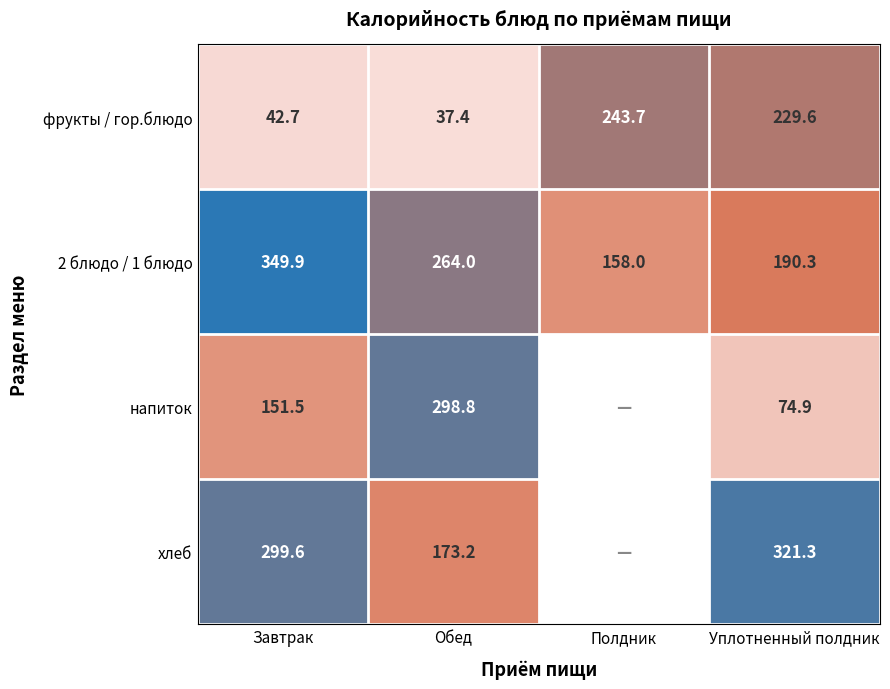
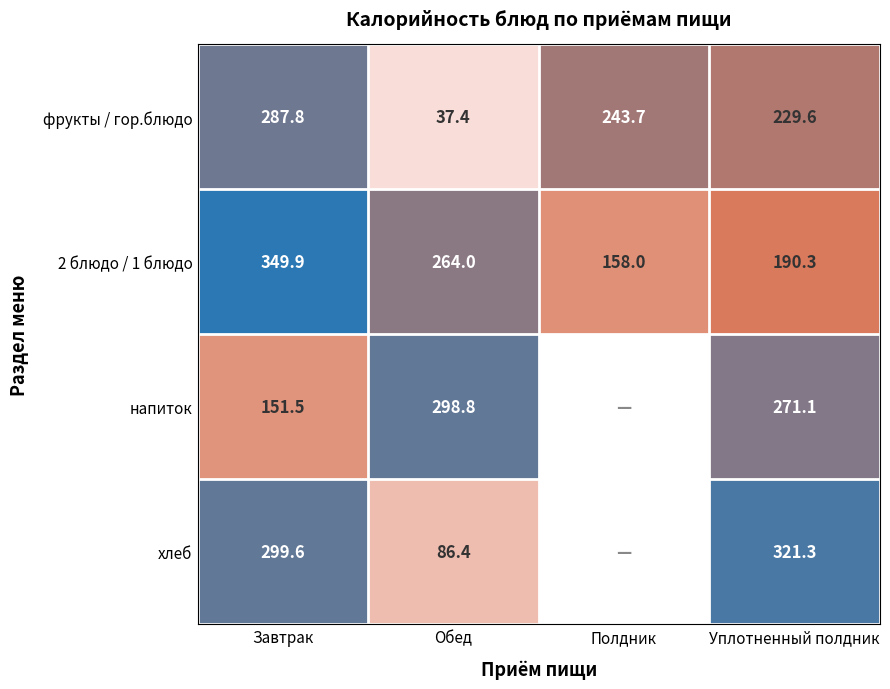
  {
    "фрукты / гор.блюдо": {
-     "Завтрак": 42.7,
+     "Завтрак": 287.8,
      "Обед": 37.4,
      "Полдник": 243.7,
      "Уплотненный полдник": 229.6
    },
    "2 блюдо / 1 блюдо": {
      "Завтрак": 349.9,
      "Обед": 264.0,
      "Полдник": 158.0,
      "Уплотненный полдник": 190.3
    },
    "напиток": {
      "Завтрак": 151.5,
      "Обед": 298.8,
-     "Уплотненный полдник": 74.9
+     "Уплотненный полдник": 271.1
    },
    "хлеб": {
      "Завтрак": 299.6,
-     "Обед": 173.2,
+     "Обед": 86.4,
      "Уплотненный полдник": 321.3
    }
  }
